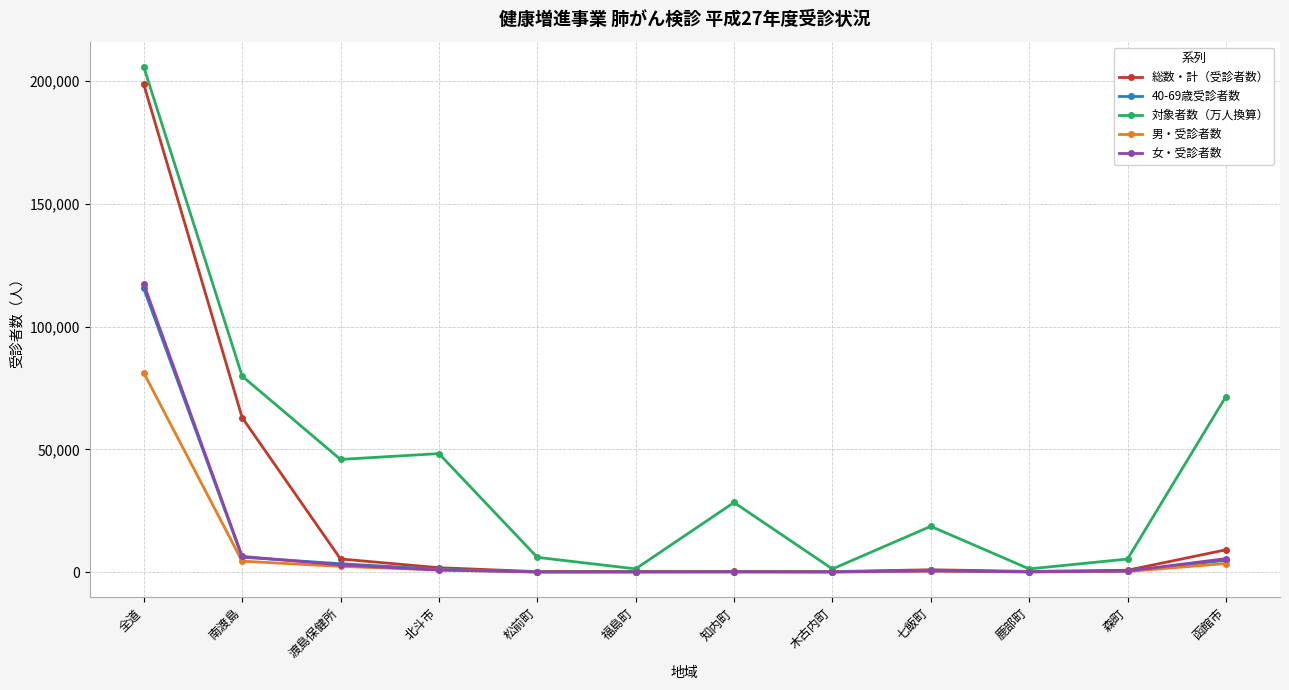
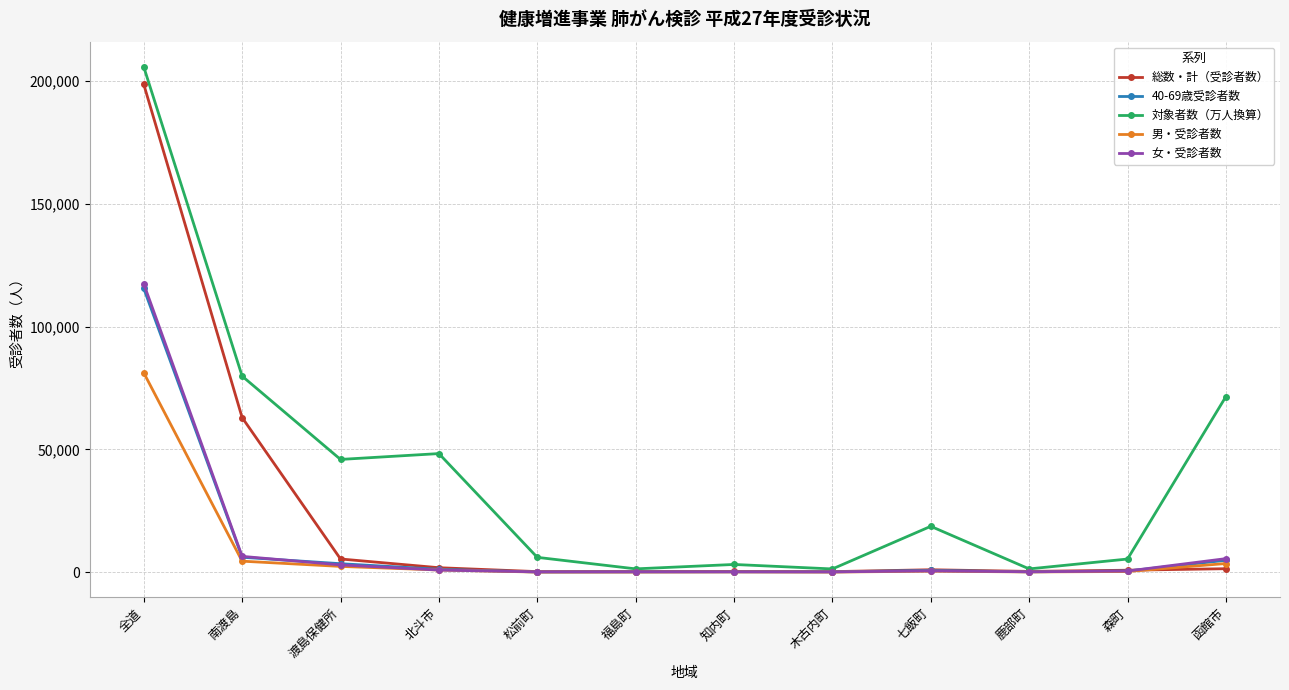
  {
    "総数・計（受診者数）": {
      "全道": "199,000",
      "南渡島": "63,000",
      "渡島保健所": "5,000",
-     "函館市": "9,000"
+     "函館市": "1,000"
    },
    "40-69歳受診者数": {
      "全道": "116,000"
    },
    "対象者数（万人換算）": {
      "全道": "206,000",
      "南渡島": "80,000",
      "渡島保健所": "46,000",
      "北斗市": "48,000",
      "松前町": "6,000",
      "福島町": "1,000",
-     "知内町": "28,000",
+     "知内町": "3,000",
      "木古内町": "1,000",
      "七飯町": "19,000",
      "森町": "5,000",
      "函館市": "72,000"
    },
    "男・受診者数": {
      "全道": "81,000",
      "南渡島": "5,000",
      "函館市": "4,000"
    },
    "女・受診者数": {
      "全道": "117,000"
    }
  }
